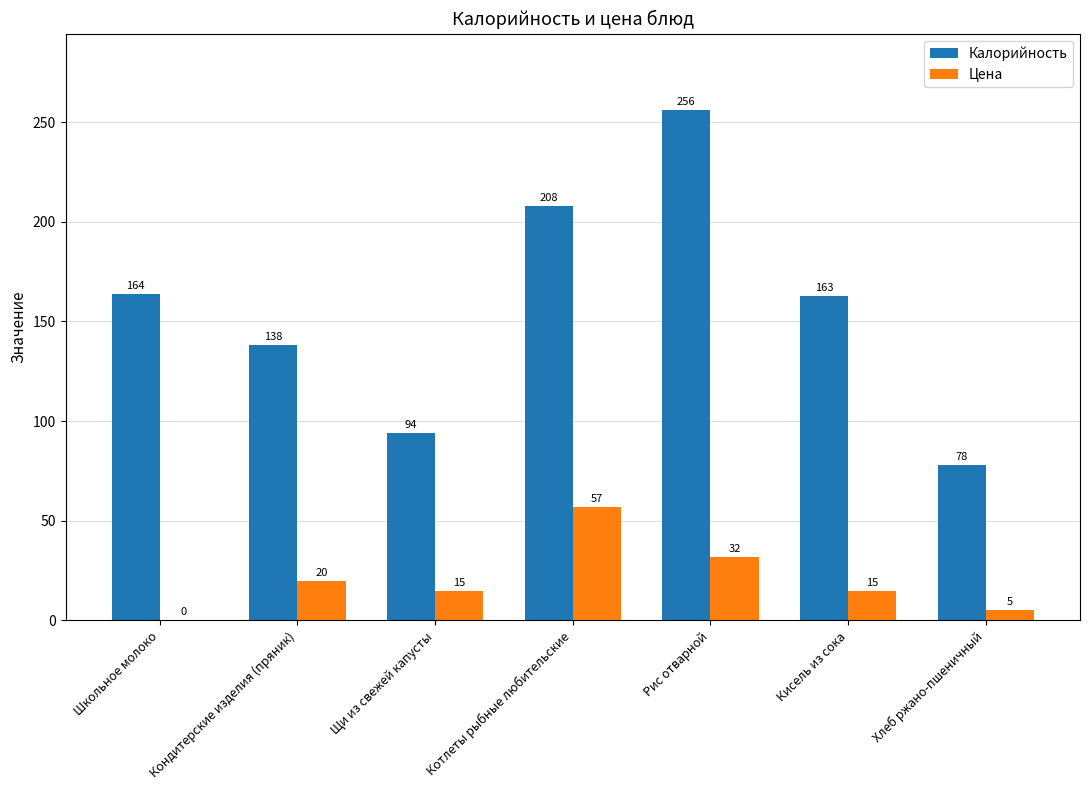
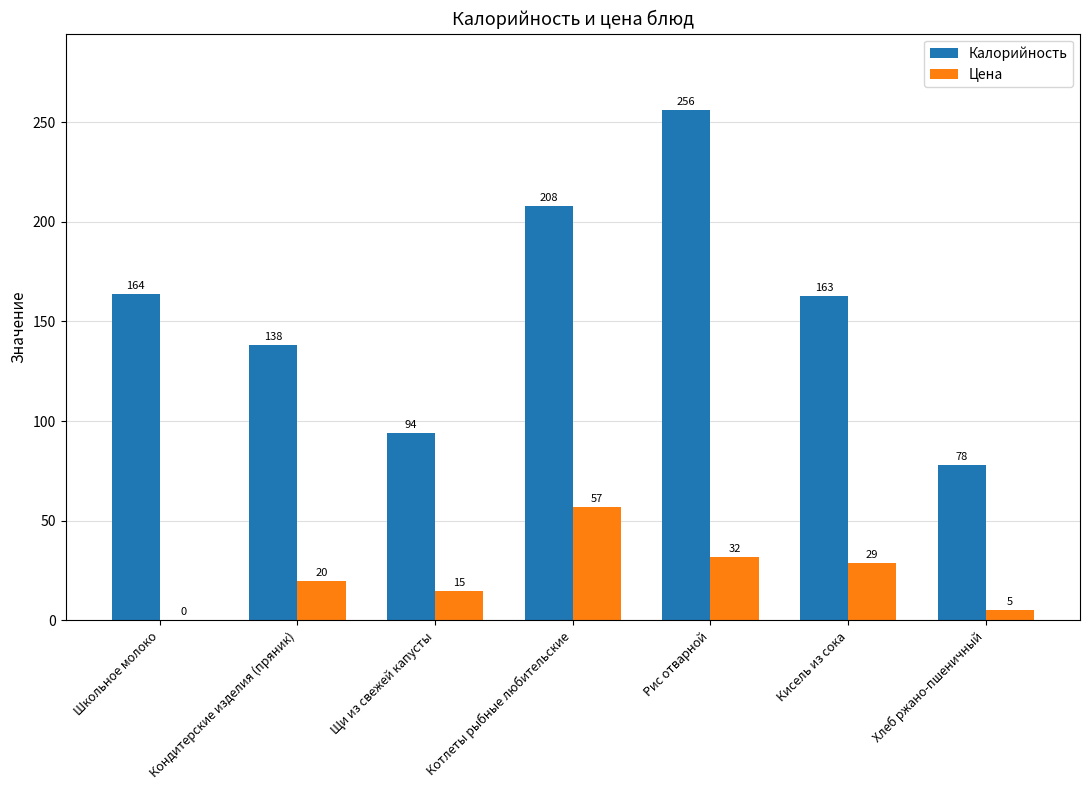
  {
    "Калорийность": {
      "Школьное молоко": 164,
      "Кондитерские изделия (пряник)": 138,
      "Щи из свежей капусты": 94,
      "Котлеты рыбные любительские": 208,
      "Рис отварной": 256,
      "Кисель из сока": 163,
      "Хлеб ржано-пшеничный": 78
    },
    "Цена": {
      "Школьное молоко": 0,
      "Кондитерские изделия (пряник)": 20,
      "Щи из свежей капусты": 15,
      "Котлеты рыбные любительские": 57,
      "Рис отварной": 32,
-     "Кисель из сока": 15,
+     "Кисель из сока": 29,
      "Хлеб ржано-пшеничный": 5
    }
  }
